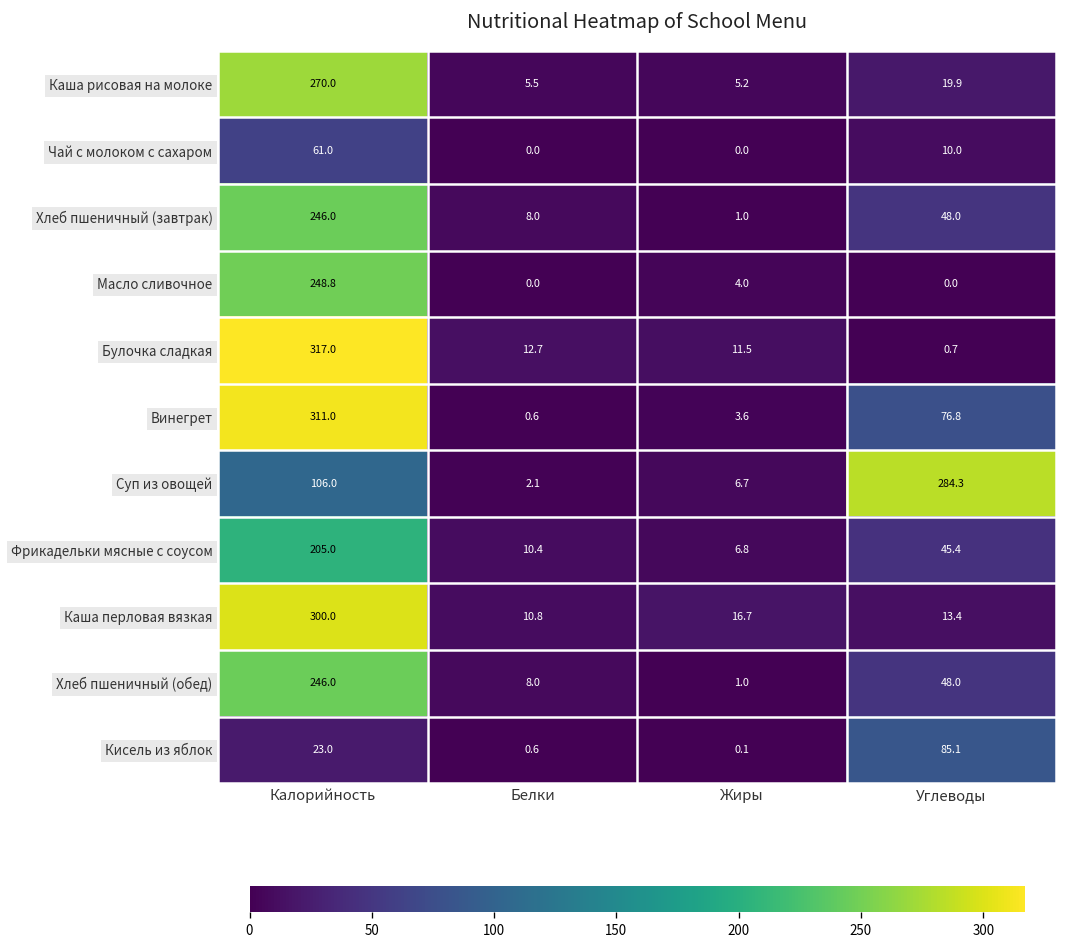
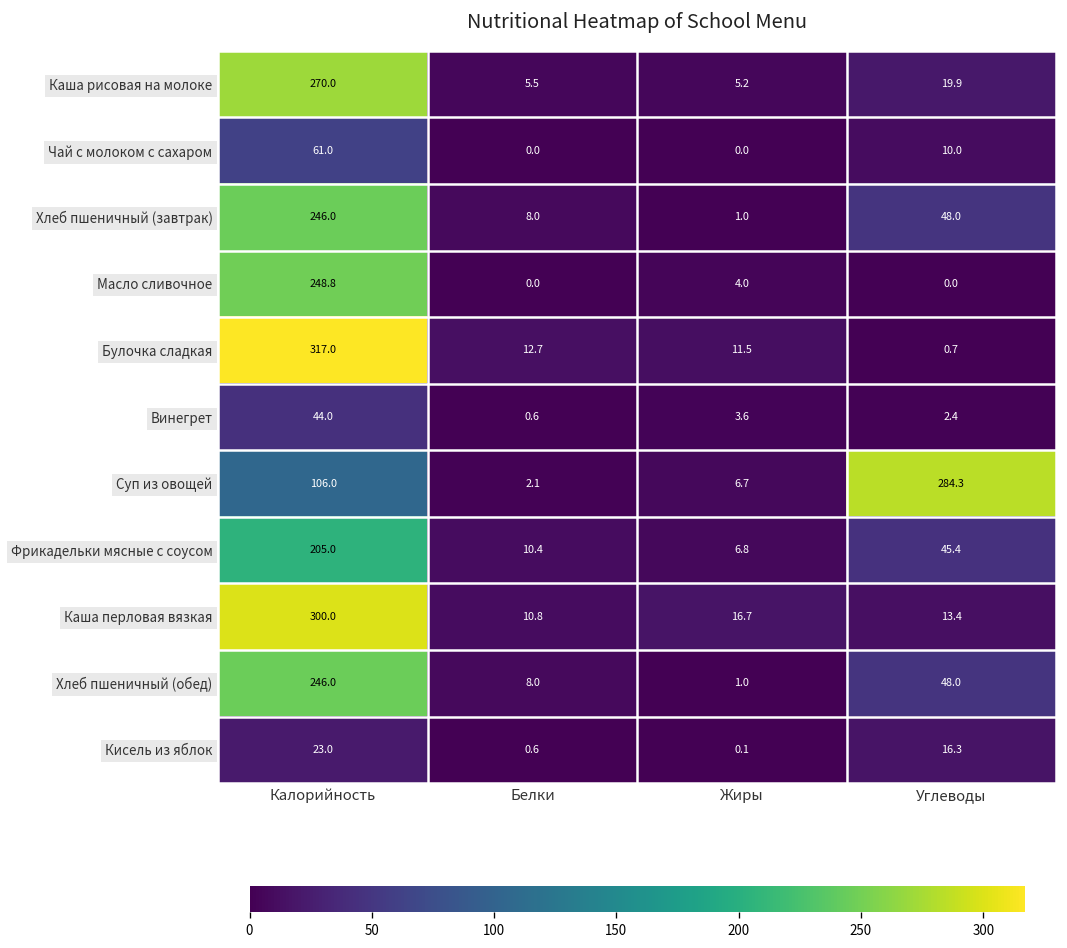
  {
    "Каша рисовая на молоке": {
      "Калорийность": 270.0,
      "Белки": 5.5,
      "Жиры": 5.2,
      "Углеводы": 19.9
    },
    "Чай с молоком с сахаром": {
      "Калорийность": 61.0,
      "Белки": 0.0,
      "Жиры": 0.0,
      "Углеводы": 10.0
    },
    "Хлеб пшеничный (завтрак)": {
      "Калорийность": 246.0,
      "Белки": 8.0,
      "Жиры": 1.0,
      "Углеводы": 48.0
    },
    "Масло сливочное": {
      "Калорийность": 248.8,
      "Белки": 0.0,
      "Жиры": 4.0,
      "Углеводы": 0.0
    },
    "Булочка сладкая": {
      "Калорийность": 317.0,
      "Белки": 12.7,
      "Жиры": 11.5,
      "Углеводы": 0.7
    },
    "Винегрет": {
-     "Калорийность": 311.0,
+     "Калорийность": 44.0,
      "Белки": 0.6,
      "Жиры": 3.6,
-     "Углеводы": 76.8
+     "Углеводы": 2.4
    },
    "Суп из овощей": {
      "Калорийность": 106.0,
      "Белки": 2.1,
      "Жиры": 6.7,
      "Углеводы": 284.3
    },
    "Фрикадельки мясные с соусом": {
      "Калорийность": 205.0,
      "Белки": 10.4,
      "Жиры": 6.8,
      "Углеводы": 45.4
    },
    "Каша перловая вязкая": {
      "Калорийность": 300.0,
      "Белки": 10.8,
      "Жиры": 16.7,
      "Углеводы": 13.4
    },
    "Хлеб пшеничный (обед)": {
      "Калорийность": 246.0,
      "Белки": 8.0,
      "Жиры": 1.0,
      "Углеводы": 48.0
    },
    "Кисель из яблок": {
      "Калорийность": 23.0,
      "Белки": 0.6,
      "Жиры": 0.1,
-     "Углеводы": 85.1
+     "Углеводы": 16.3
    }
  }
